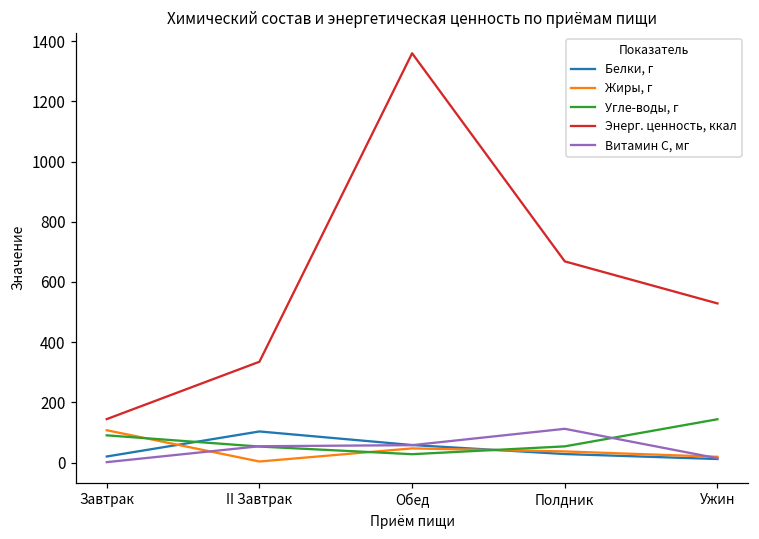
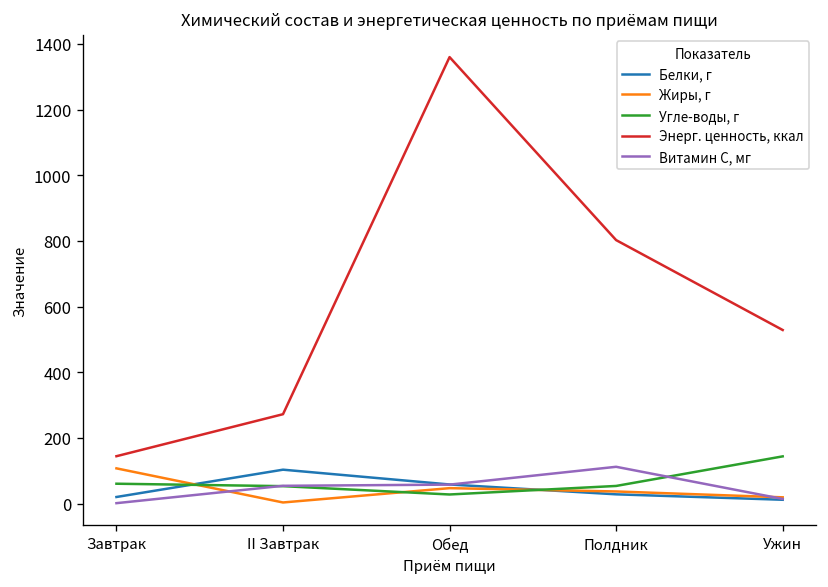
  {
    "Белки, г": {
      "Завтрак": 20,
      "II Завтрак": 100
    },
    "Жиры, г": {
      "Завтрак": 110,
      "II Завтрак": 0,
      "Обед": 50
    },
    "Углe-воды, г": {
-     "Завтрак": 90,
+     "Завтрак": 60,
      "Обед": 30,
      "Полдник": 50,
      "Ужин": 140
    },
    "Энерг. ценность, ккал": {
      "Завтрак": 140,
-     "II Завтрак": 330,
+     "II Завтрак": 270,
      "Обед": 1360,
-     "Полдник": 670,
+     "Полдник": 800,
      "Ужин": 530
    },
    "Витамин С, мг": {
      "Завтрак": 0,
      "Полдник": 110
    }
  }
